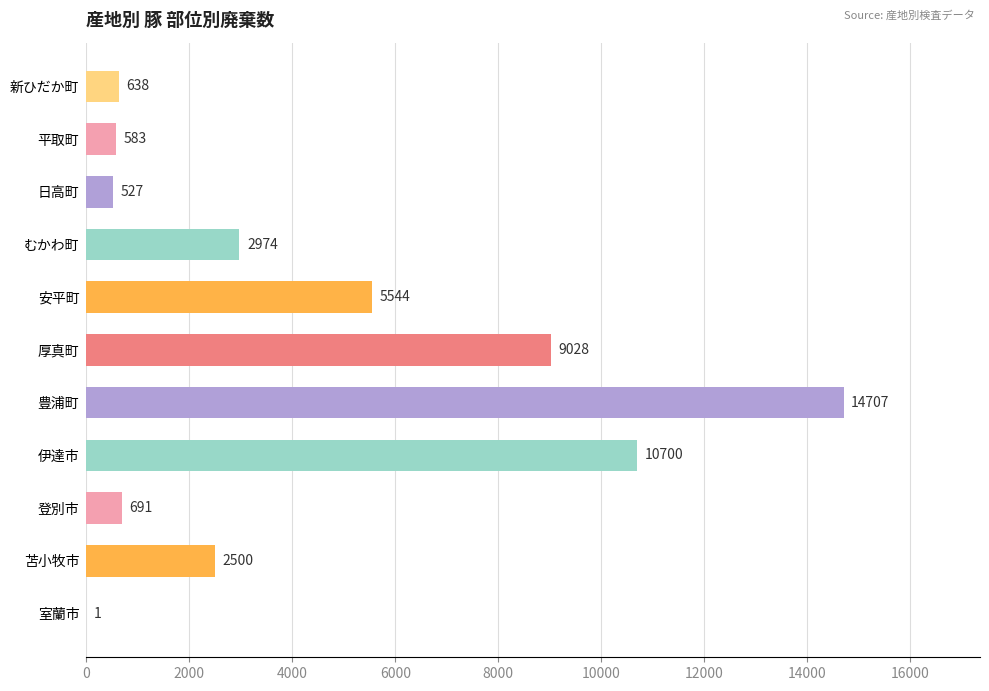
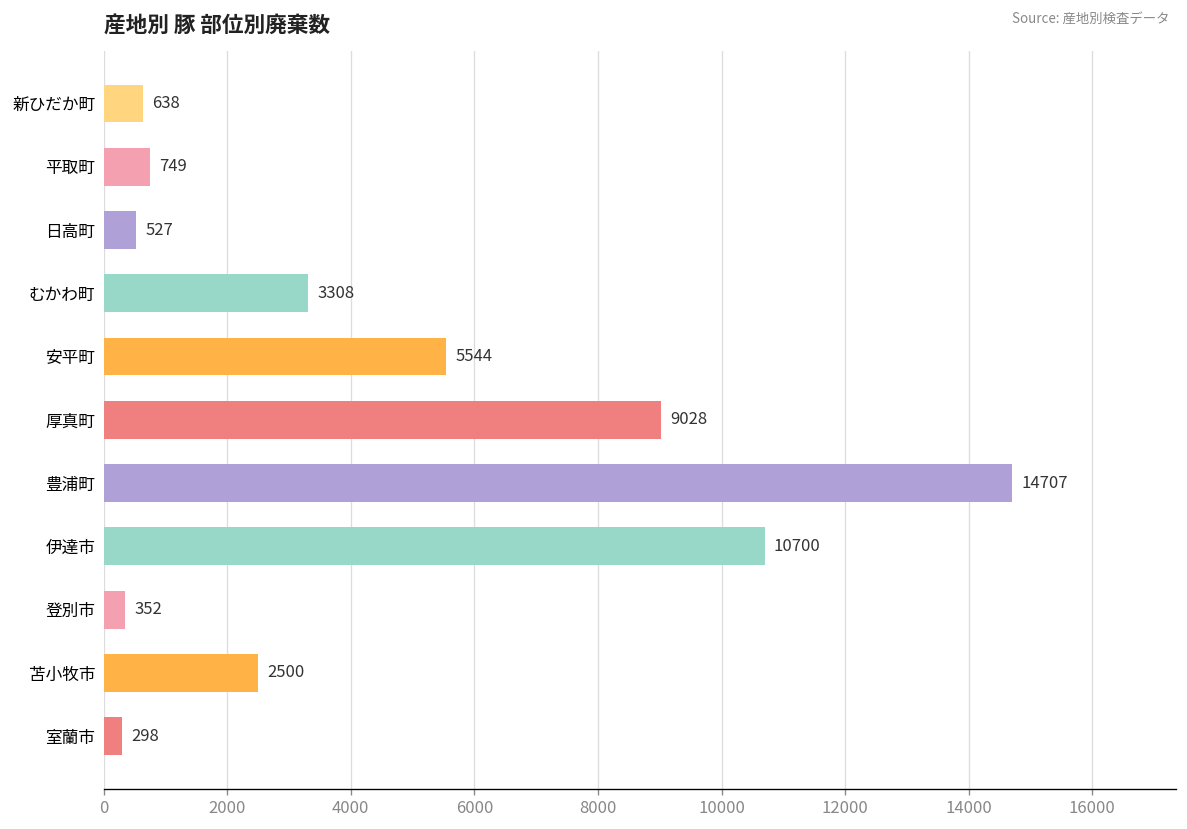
  {
    "新ひだか町": 638,
-   "平取町": 583,
+   "平取町": 749,
    "日高町": 527,
-   "むかわ町": 2974,
+   "むかわ町": 3308,
    "安平町": 5544,
    "厚真町": 9028,
    "豊浦町": 14707,
    "伊達市": 10700,
-   "登別市": 691,
+   "登別市": 352,
    "苫小牧市": 2500,
-   "室蘭市": 1
+   "室蘭市": 298
  }
